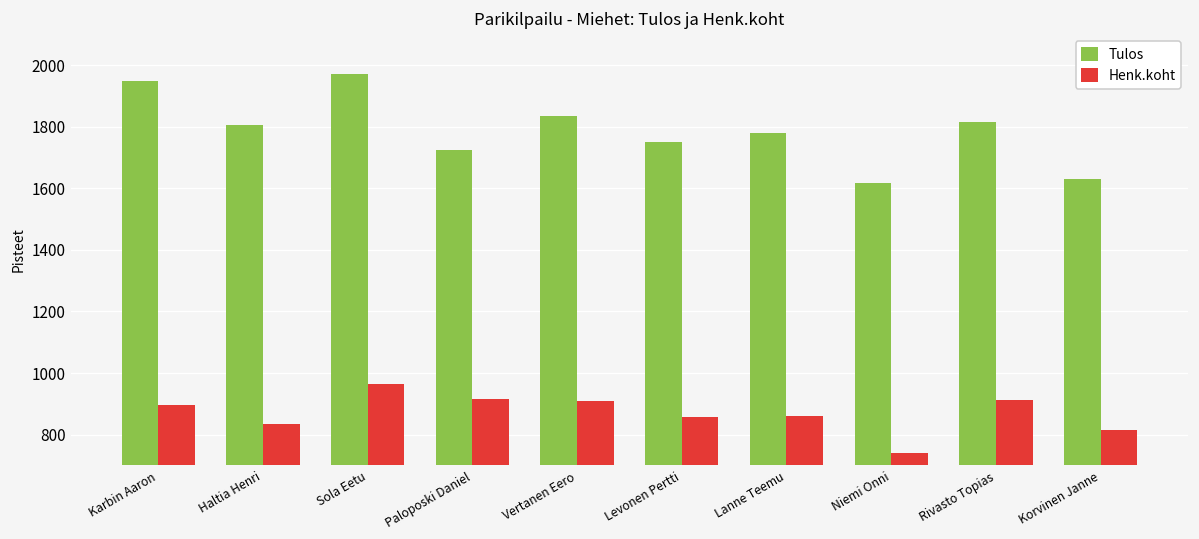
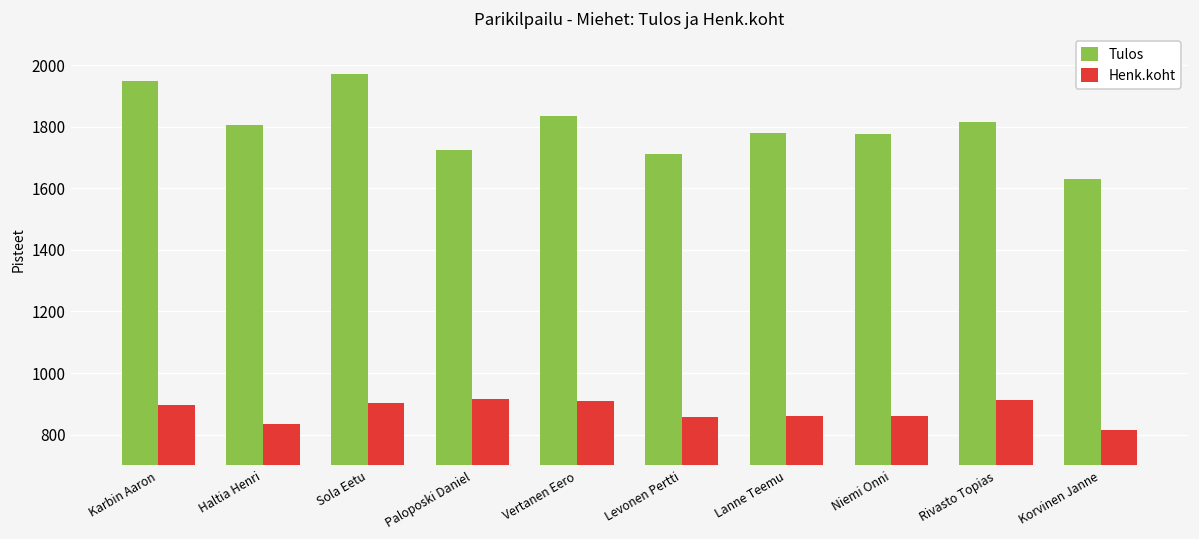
  {
    "Tulos": {
      "Karbin Aaron": 1950,
      "Haltia Henri": 1810,
      "Sola Eetu": 1970,
      "Paloposki Daniel": 1720,
      "Vertanen Eero": 1830,
-     "Levonen Pertti": 1750,
+     "Levonen Pertti": 1710,
      "Lanne Teemu": 1780,
-     "Niemi Onni": 1620,
+     "Niemi Onni": 1780,
      "Rivasto Topias": 1820,
      "Korvinen Janne": 1630
    },
    "Henk.koht": {
      "Karbin Aaron": 900,
      "Haltia Henri": 830,
-     "Sola Eetu": 970,
+     "Sola Eetu": 900,
      "Paloposki Daniel": 920,
      "Vertanen Eero": 910,
      "Levonen Pertti": 860,
      "Lanne Teemu": 860,
-     "Niemi Onni": 740,
+     "Niemi Onni": 860,
      "Rivasto Topias": 910,
      "Korvinen Janne": 820
    }
  }
